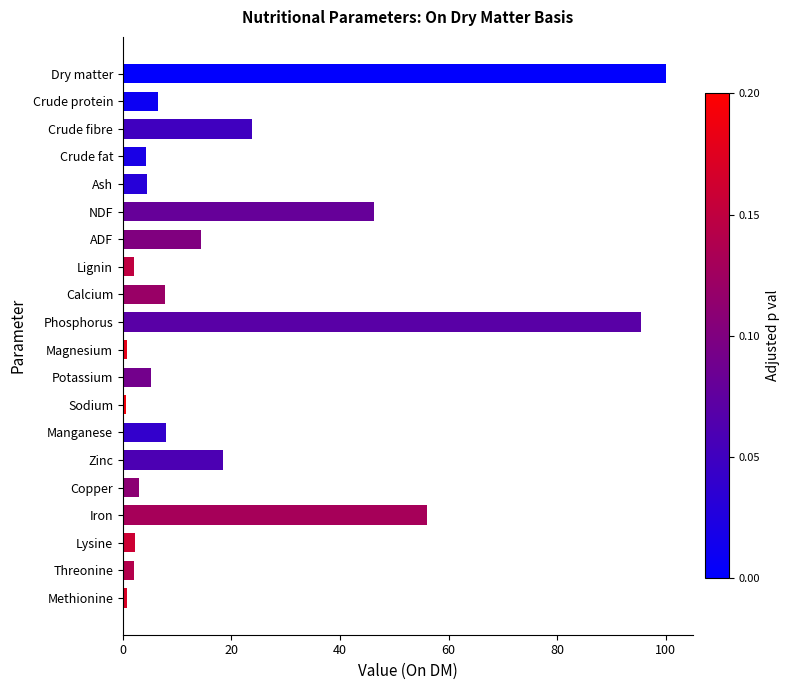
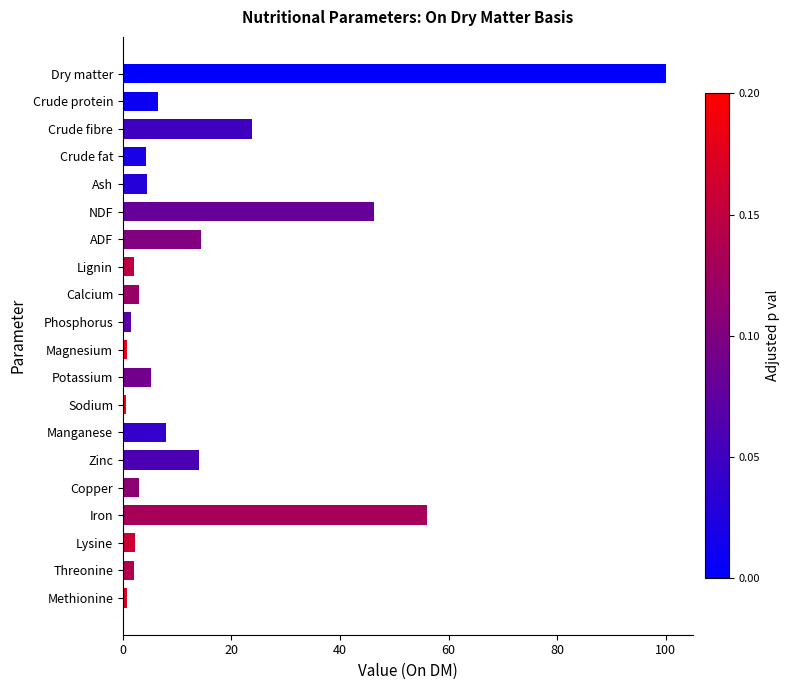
  {
    "Dry matter": 100,
    "Crude protein": 7,
    "Crude fibre": 24,
    "Crude fat": 4,
    "Ash": 4,
    "NDF": 46,
    "ADF": 14,
    "Lignin": 2,
-   "Calcium": 8,
-   "Phosphorus": 96,
+   "Calcium": 3,
+   "Phosphorus": 2,
    "Magnesium": 1,
    "Potassium": 5,
    "Sodium": 1,
    "Manganese": 8,
-   "Zinc": 19,
+   "Zinc": 14,
    "Copper": 3,
    "Iron": 56,
    "Lysine": 2,
    "Threonine": 2,
    "Methionine": 1
  }
